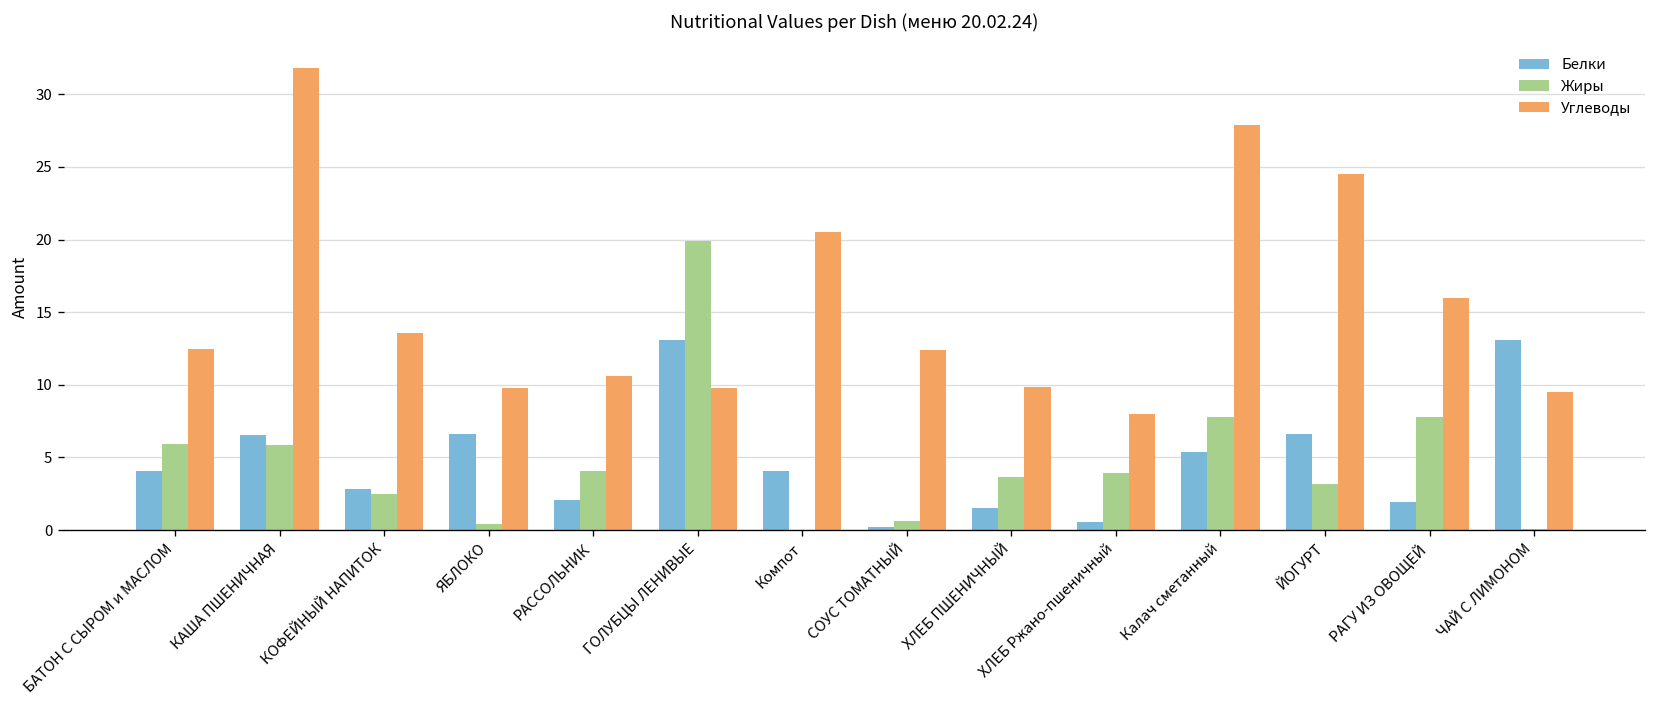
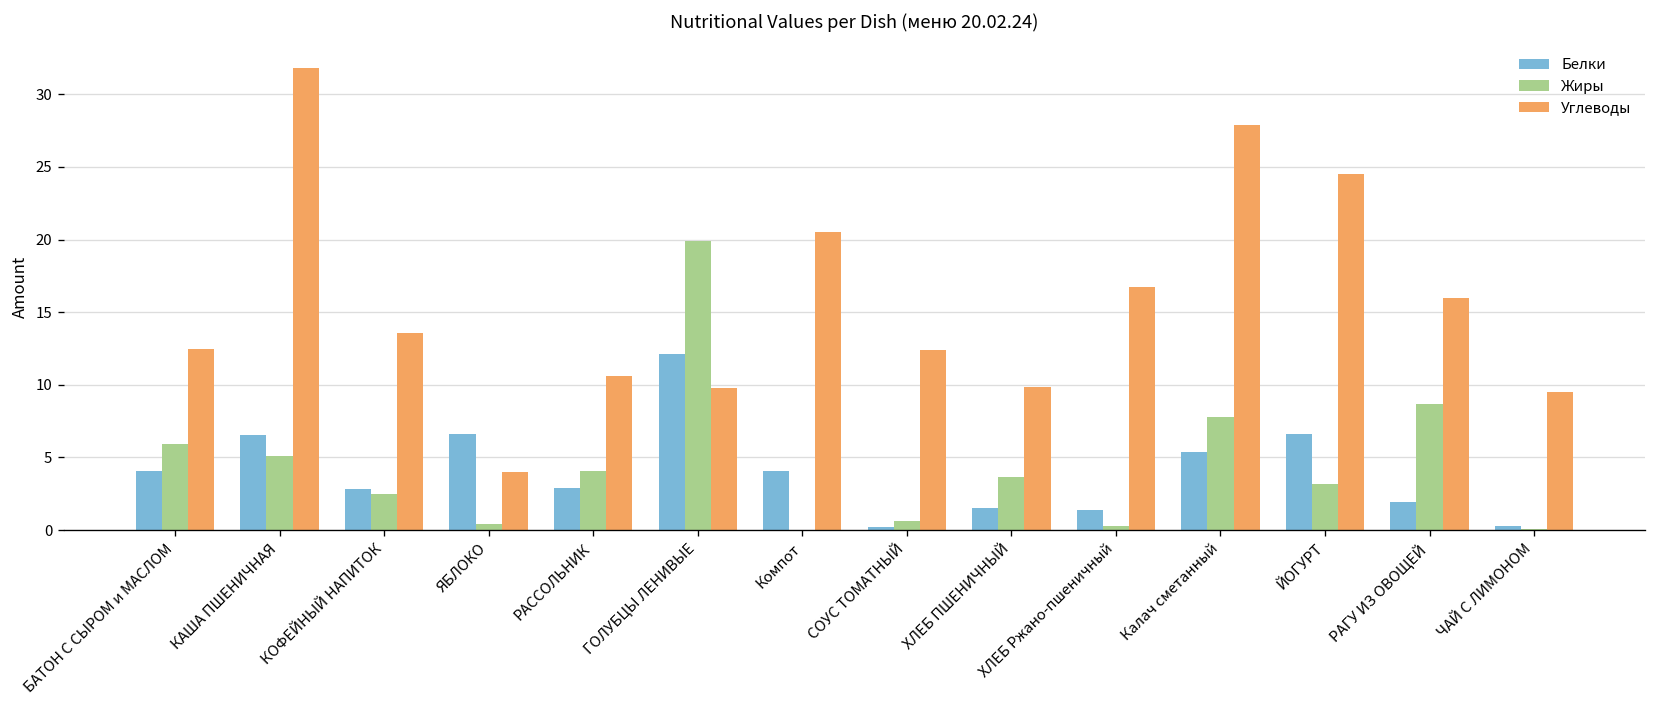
  {
    "Белки": {
      "БАТОН С СЫРОМ и МАСЛОМ": 4.1,
      "КАША ПШЕНИЧНАЯ": 6.6,
      "КОФЕЙНЫЙ НАПИТОК": 2.8,
      "ЯБЛОКО": 6.6,
-     "РАССОЛЬНИК": 2.1,
-     "ГОЛУБЦЫ ЛЕНИВЫЕ": 13.1,
+     "РАССОЛЬНИК": 2.9,
+     "ГОЛУБЦЫ ЛЕНИВЫЕ": 12.1,
      "Компот": 4.1,
      "ХЛЕБ ПШЕНИЧНЫЙ": 1.5,
-     "ХЛЕБ Ржано-пшеничный": 0.5,
+     "ХЛЕБ Ржано-пшеничный": 1.4,
      "Калач сметанный": 5.4,
      "ЙОГУРТ": 6.6,
      "РАГУ ИЗ ОВОЩЕЙ": 1.9,
-     "ЧАЙ С ЛИМОНОМ": 13.1
+     "ЧАЙ С ЛИМОНОМ": 0.3
    },
    "Жиры": {
      "БАТОН С СЫРОМ и МАСЛОМ": 5.9,
-     "КАША ПШЕНИЧНАЯ": 5.8,
+     "КАША ПШЕНИЧНАЯ": 5.1,
      "КОФЕЙНЫЙ НАПИТОК": 2.5,
      "ЯБЛОКО": 0.4,
      "РАССОЛЬНИК": 4.1,
      "ГОЛУБЦЫ ЛЕНИВЫЕ": 19.9,
      "Компот": 0.0,
      "СОУС ТОМАТНЫЙ": 0.7,
      "ХЛЕБ ПШЕНИЧНЫЙ": 3.7,
-     "ХЛЕБ Ржано-пшеничный": 3.9,
+     "ХЛЕБ Ржано-пшеничный": 0.3,
      "Калач сметанный": 7.8,
      "ЙОГУРТ": 3.2,
-     "РАГУ ИЗ ОВОЩЕЙ": 7.8
+     "РАГУ ИЗ ОВОЩЕЙ": 8.7
    },
    "Углеводы": {
      "БАТОН С СЫРОМ и МАСЛОМ": 12.5,
      "КАША ПШЕНИЧНАЯ": 31.8,
      "КОФЕЙНЫЙ НАПИТОК": 13.6,
-     "ЯБЛОКО": 9.8,
+     "ЯБЛОКО": 4.0,
      "РАССОЛЬНИК": 10.6,
      "ГОЛУБЦЫ ЛЕНИВЫЕ": 9.8,
      "Компот": 20.5,
      "СОУС ТОМАТНЫЙ": 12.4,
      "ХЛЕБ ПШЕНИЧНЫЙ": 9.8,
-     "ХЛЕБ Ржано-пшеничный": 8.0,
+     "ХЛЕБ Ржано-пшеничный": 16.8,
      "Калач сметанный": 27.9,
      "ЙОГУРТ": 24.5,
      "РАГУ ИЗ ОВОЩЕЙ": 16.0,
      "ЧАЙ С ЛИМОНОМ": 9.5
    }
  }
